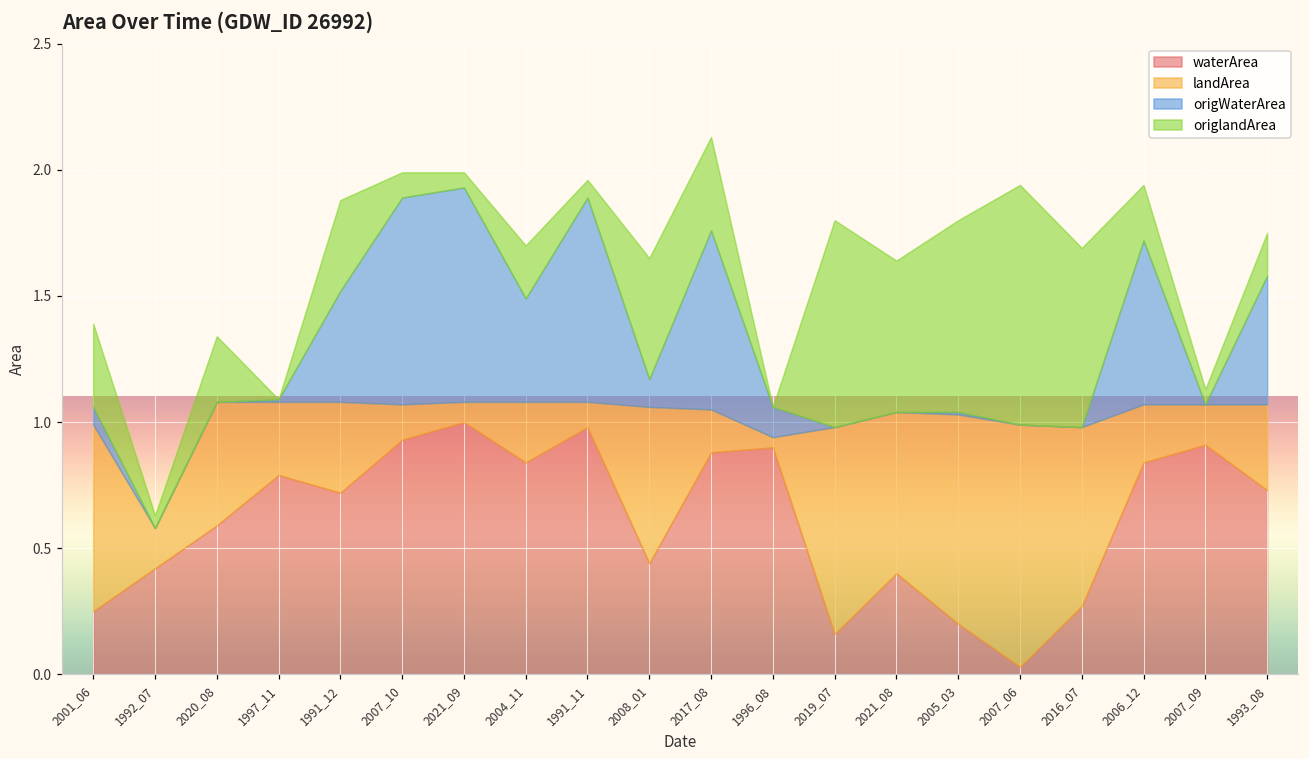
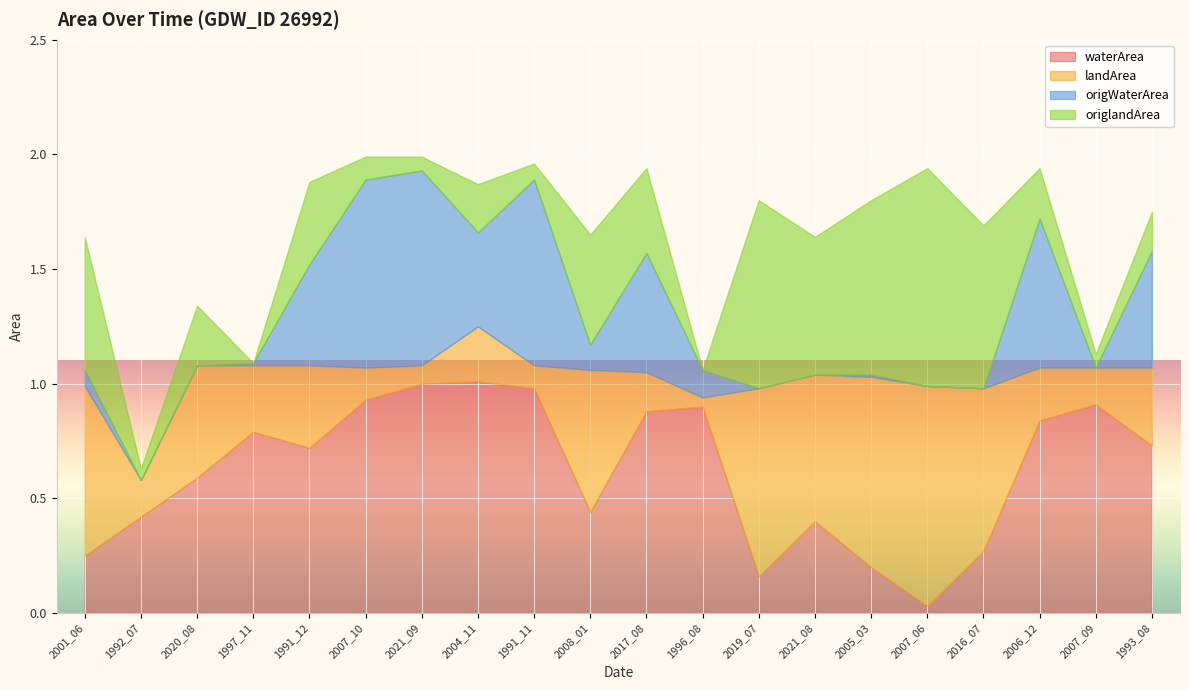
  {
    "waterArea": {
      "2001_06": 0.25,
      "1992_07": 0.42,
      "2020_08": 0.59,
      "1997_11": 0.79,
      "1991_12": 0.72,
      "2007_10": 0.93,
      "2021_09": 1.00,
-     "2004_11": 0.84,
+     "2004_11": 1.01,
      "1991_11": 0.98,
      "2008_01": 0.44,
      "2017_08": 0.88,
      "1996_08": 0.90,
      "2019_07": 0.16,
      "2021_08": 0.40,
      "2005_03": 0.20,
      "2007_06": 0.03,
      "2016_07": 0.27,
      "2006_12": 0.84,
      "2007_09": 0.91,
      "1993_08": 0.73
    },
    "landArea": {
      "2001_06": 0.74,
      "1991_12": 0.36,
      "2007_10": 0.14,
      "2021_09": 0.08,
      "2004_11": 0.24,
      "1991_11": 0.10,
      "2008_01": 0.62,
      "2017_08": 0.17,
      "1996_08": 0.04,
      "2006_12": 0.23,
      "1993_08": 0.34
    },
    "origWaterArea": {
      "2001_06": 0.07,
      "1991_12": 0.44,
      "2007_10": 0.82,
      "2021_09": 0.85,
      "2004_11": 0.41,
      "1991_11": 0.81,
      "2008_01": 0.11,
-     "2017_08": 0.71,
+     "2017_08": 0.52,
      "2006_12": 0.65,
      "1993_08": 0.51
    },
    "origlandArea": {
-     "2001_06": 0.33,
+     "2001_06": 0.58,
      "1992_07": 0.05,
      "2020_08": 0.26,
      "1991_12": 0.36,
      "2007_10": 0.10,
      "2021_09": 0.06,
      "2004_11": 0.21,
      "1991_11": 0.07,
      "2008_01": 0.48,
      "2017_08": 0.37,
      "2019_07": 0.82,
      "2021_08": 0.60,
      "2005_03": 0.76,
      "2007_06": 0.95,
      "2016_07": 0.71,
      "2006_12": 0.22,
      "2007_09": 0.06,
      "1993_08": 0.17
    }
  }
